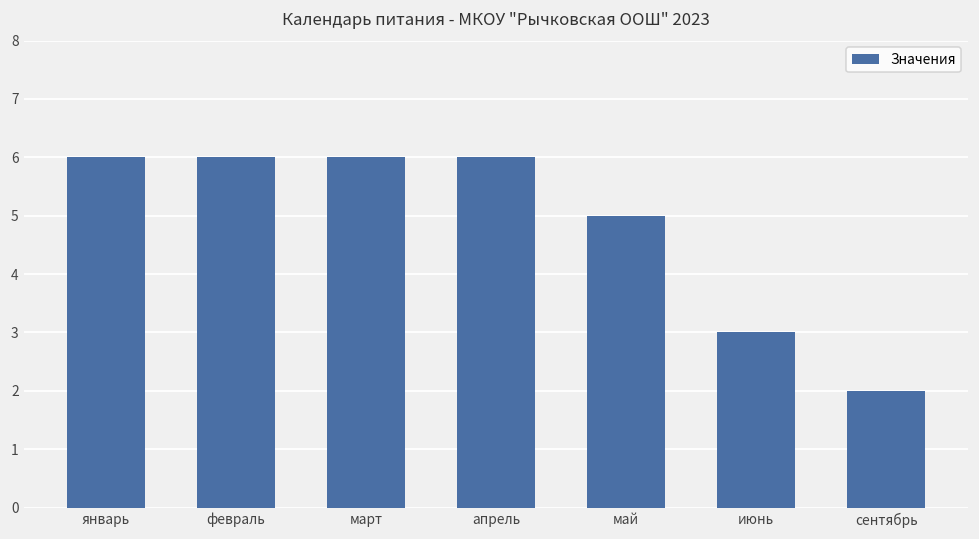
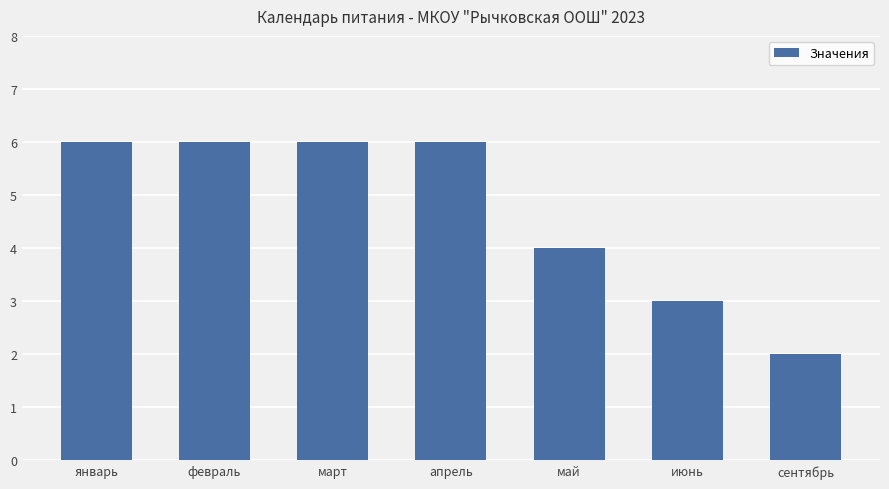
  {
    "январь": 6,
    "февраль": 6,
    "март": 6,
    "апрель": 6,
-   "май": 5,
+   "май": 4,
    "июнь": 3,
    "сентябрь": 2
  }
